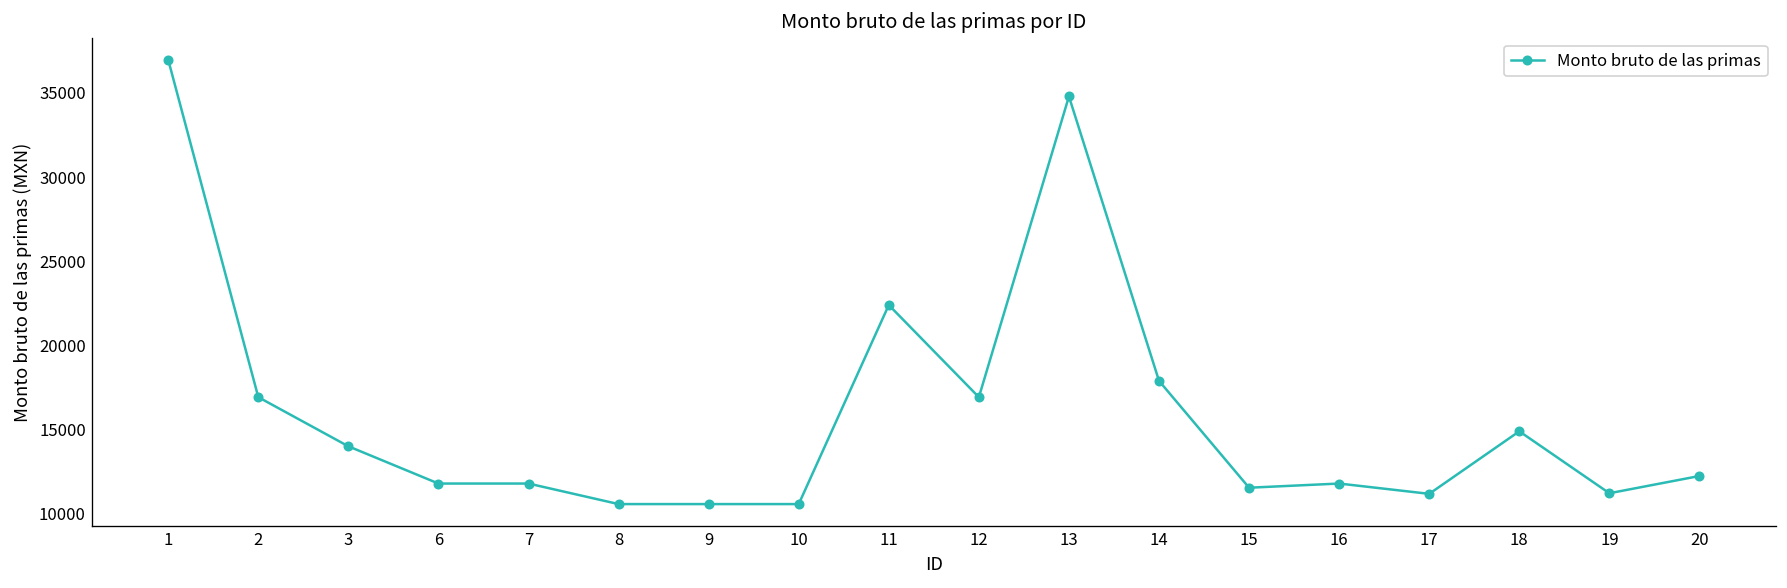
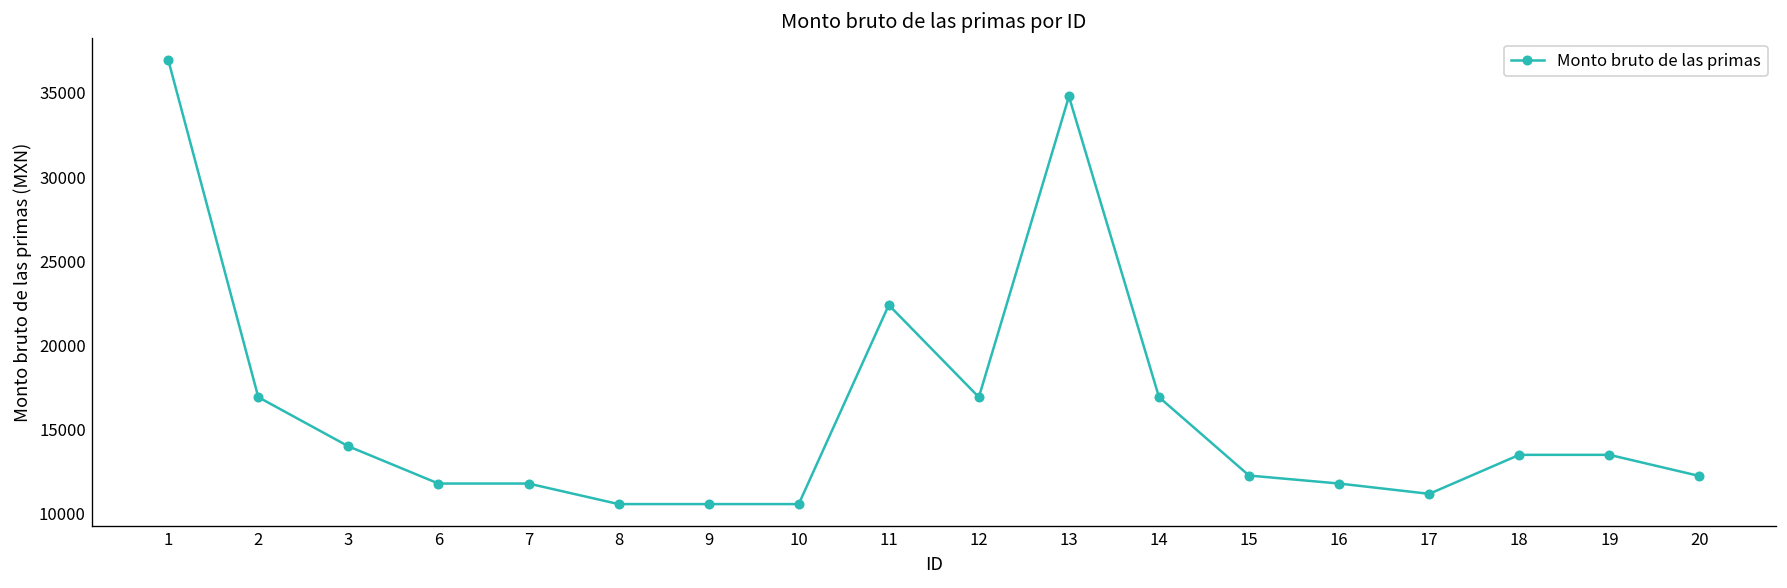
  {
    "1": 37000,
    "2": 16900,
    "3": 14000,
    "6": 11800,
    "7": 11800,
    "8": 10600,
    "9": 10600,
    "10": 10600,
    "11": 22400,
    "12": 16900,
    "13": 34800,
-   "14": 17900,
-   "15": 11600,
+   "14": 16900,
+   "15": 12300,
    "16": 11800,
    "17": 11200,
-   "18": 14900,
-   "19": 11200,
+   "18": 13500,
+   "19": 13500,
    "20": 12200
  }
